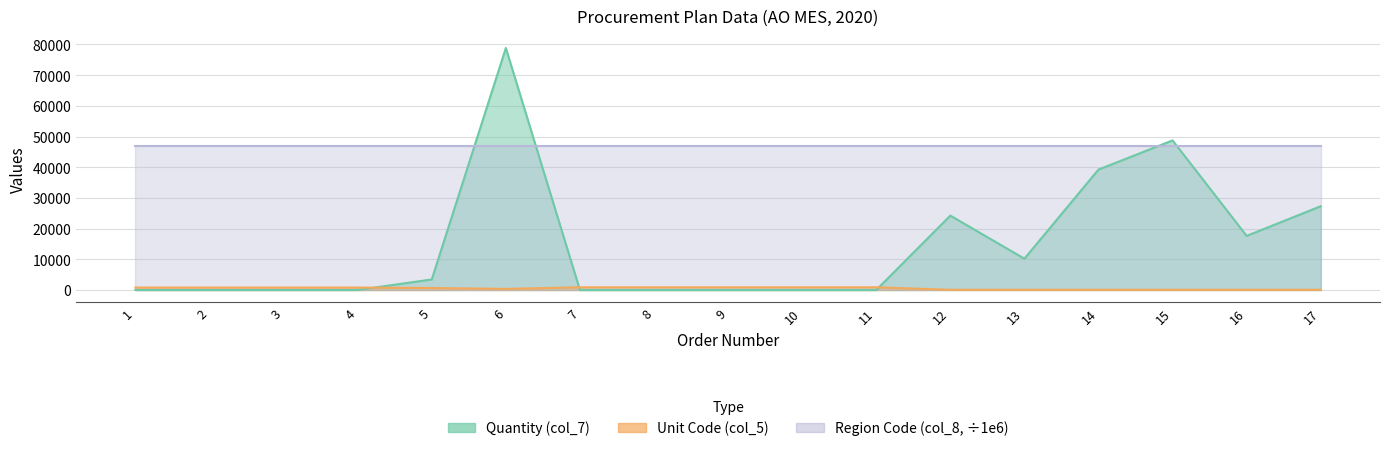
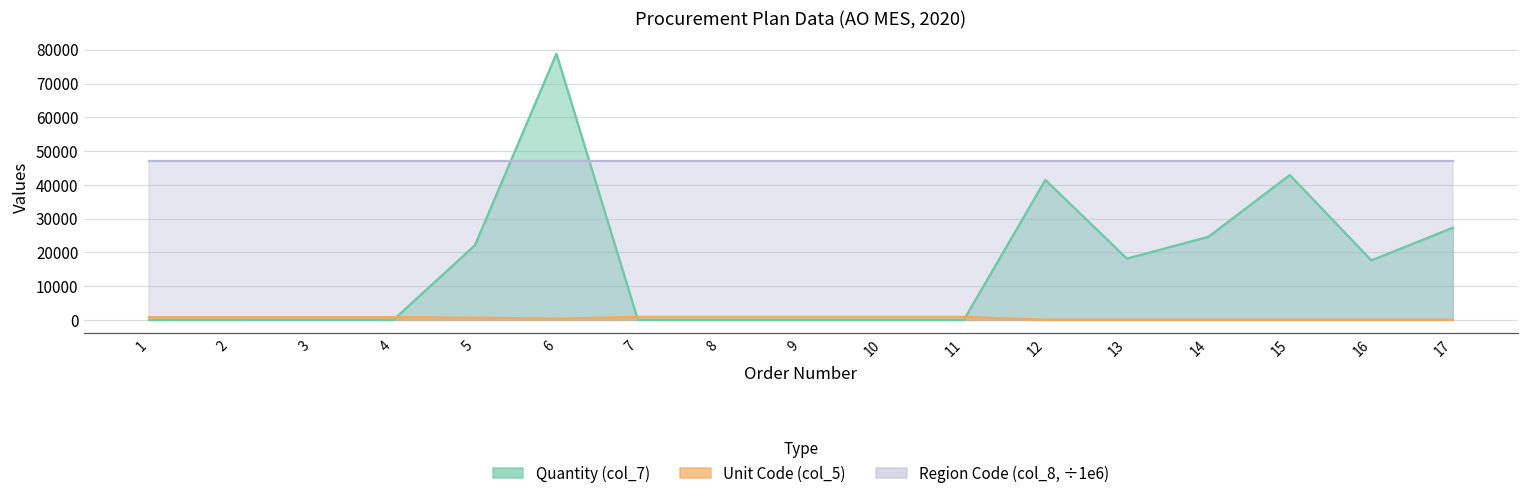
  {
    "Quantity (col_7)": {
-     "5": 3000,
+     "5": 22000,
      "6": 79000,
      "7": 0,
      "8": 0,
      "9": 0,
      "10": 0,
      "11": 0,
-     "12": 24000,
-     "13": 10000,
-     "14": 39000,
-     "15": 49000,
+     "12": 41000,
+     "13": 18000,
+     "14": 25000,
+     "15": 43000,
      "16": 18000,
      "17": 27000
    },
    "Unit Code (col_5)": {
      "5": 1000,
      "6": 0,
      "7": 1000,
      "8": 1000,
      "9": 1000,
      "10": 1000,
      "11": 1000,
      "12": 0,
      "13": 0,
      "14": 0,
      "15": 0,
      "16": 0,
      "17": 0
    },
    "Region Code (col_8, ÷1e6)": {
      "1": 47000,
      "2": 47000,
      "3": 47000,
      "4": 47000,
      "5": 47000,
      "6": 47000,
      "7": 47000,
      "8": 47000,
      "9": 47000,
      "10": 47000,
      "11": 47000,
      "12": 47000,
      "13": 47000,
      "14": 47000,
      "15": 47000,
      "16": 47000,
      "17": 47000
    }
  }
